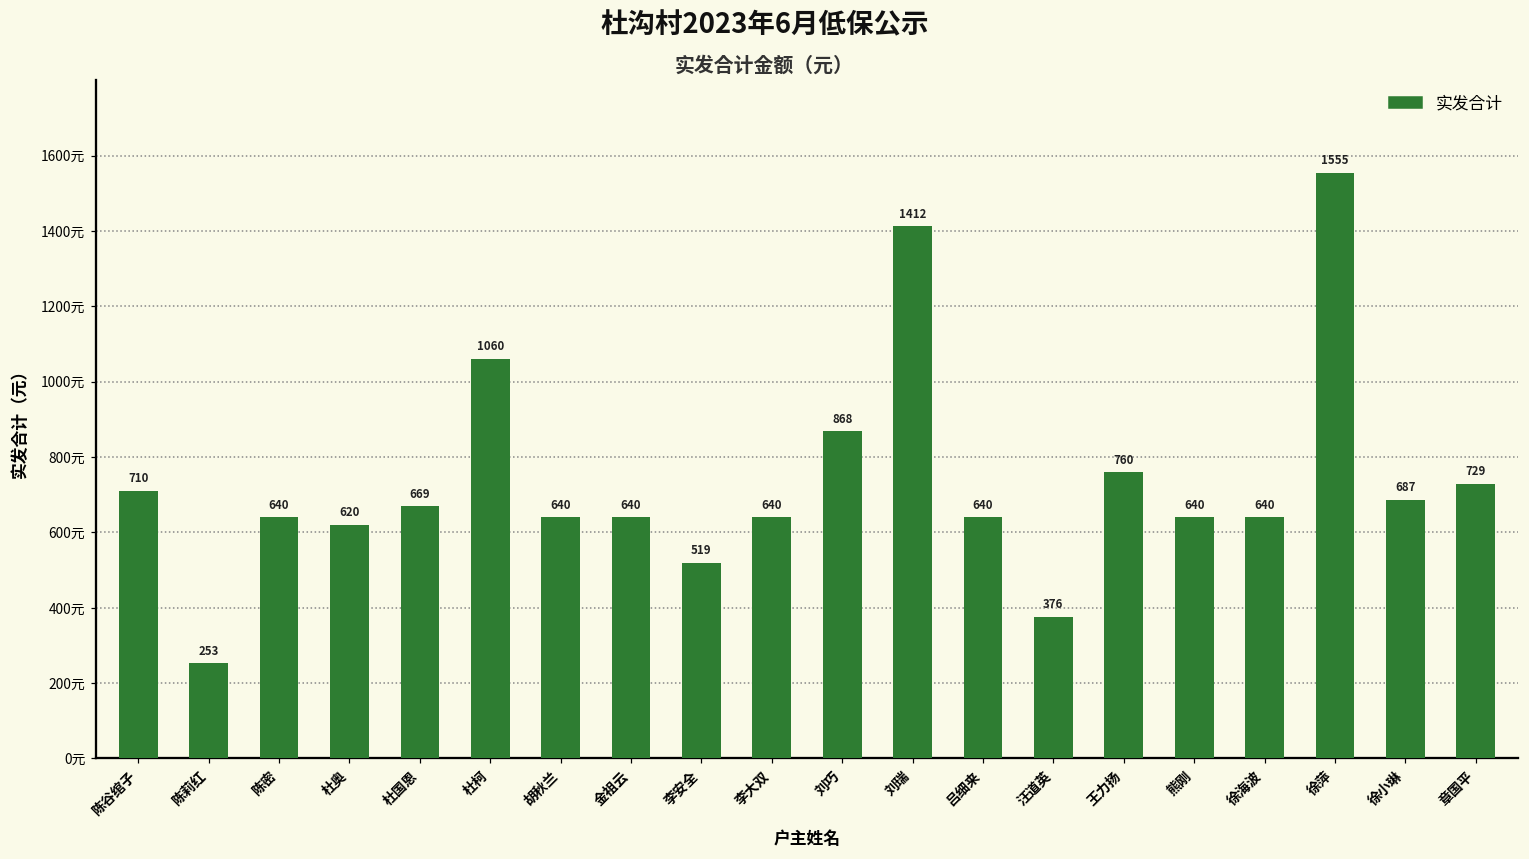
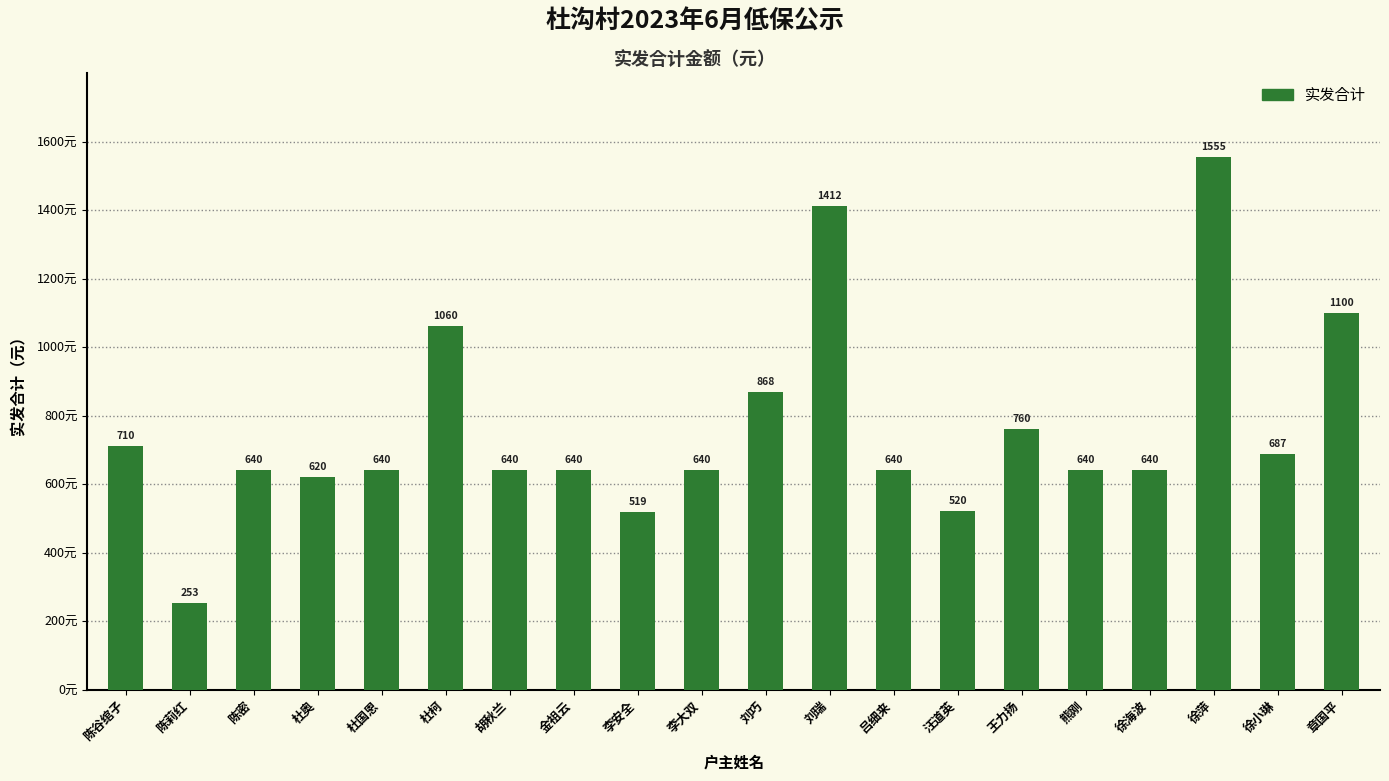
  {
    "陈谷绾子": 710,
    "陈莉红": 253,
    "陈密": 640,
    "杜奥": 620,
-   "杜国恩": 669,
+   "杜国恩": 640,
    "杜柯": 1060,
    "胡秋兰": 640,
    "金祖云": 640,
    "李安全": 519,
    "李大双": 640,
    "刘巧": 868,
    "刘瑞": 1412,
    "吕细来": 640,
-   "汪道英": 376,
+   "汪道英": 520,
    "王力扬": 760,
    "熊刚": 640,
    "徐海波": 640,
    "徐萍": 1555,
    "徐小琳": 687,
-   "章国平": 729
+   "章国平": 1100
  }
